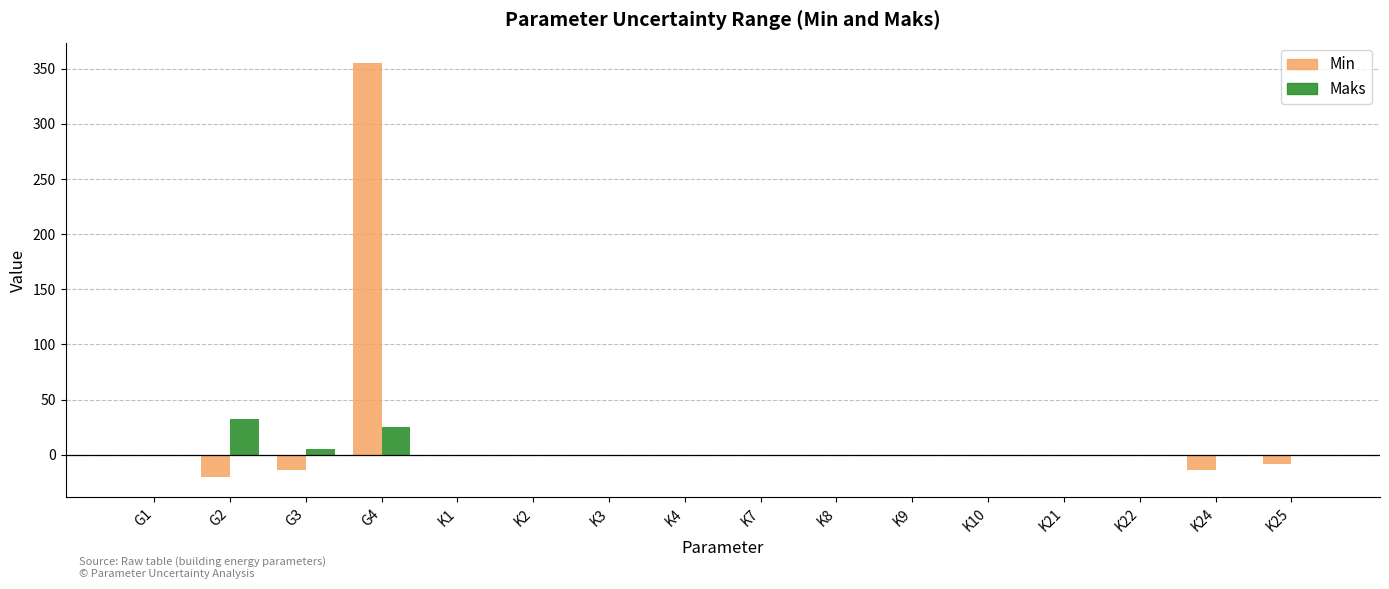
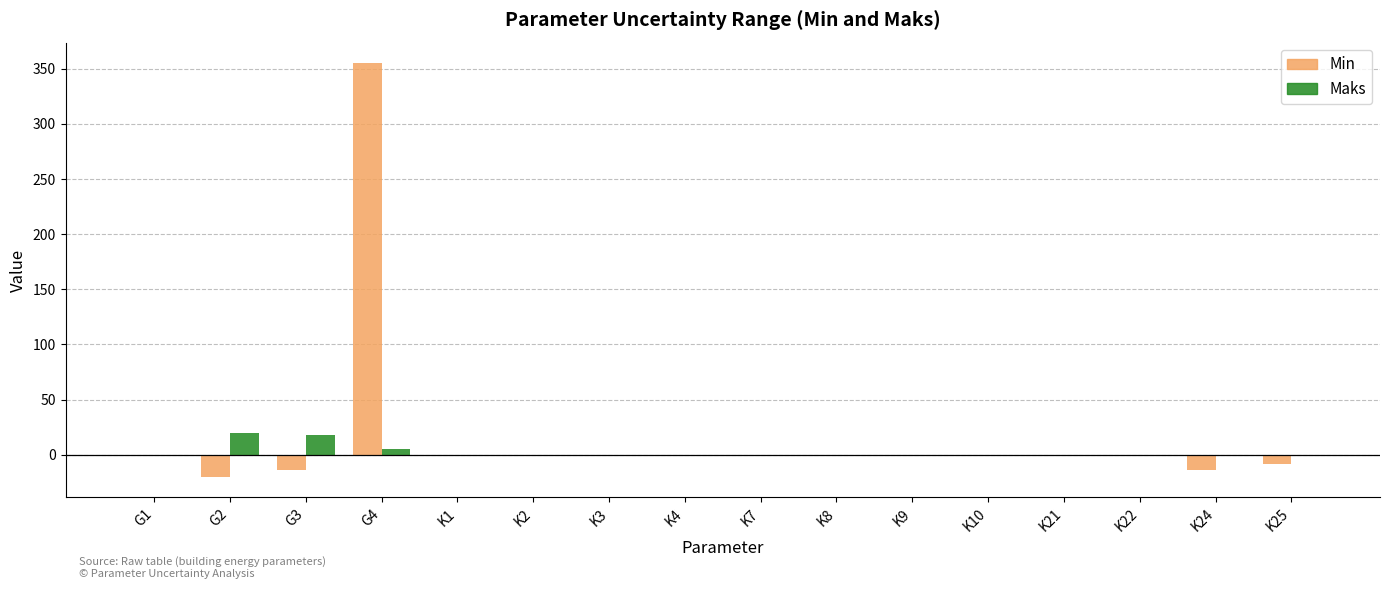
  {
    "Min": {
      "G1": 0,
      "G2": -20,
      "G3": -14,
      "G4": 355,
      "K1": 0,
      "K2": 0,
      "K3": 0,
      "K4": 0,
      "K7": 0,
      "K8": 0,
      "K9": 0,
      "K10": 0,
      "K21": 0,
      "K22": 0,
      "K24": -14,
      "K25": -9
    },
    "Maks": {
      "G1": 0,
-     "G2": 32,
-     "G3": 5,
-     "G4": 25,
+     "G2": 20,
+     "G3": 18,
+     "G4": 5,
      "K1": 0,
      "K2": 0,
      "K3": 0,
      "K4": 0,
      "K7": 0,
      "K8": 0,
      "K9": 0,
      "K10": 0,
      "K21": 0,
      "K22": 0
    }
  }
